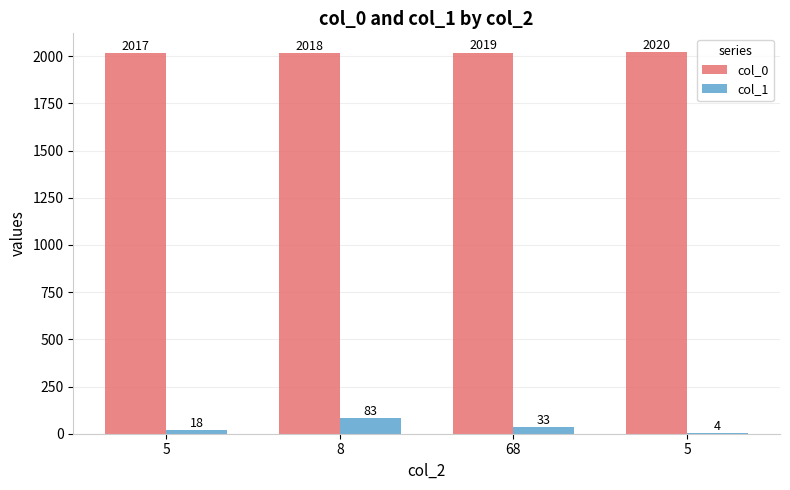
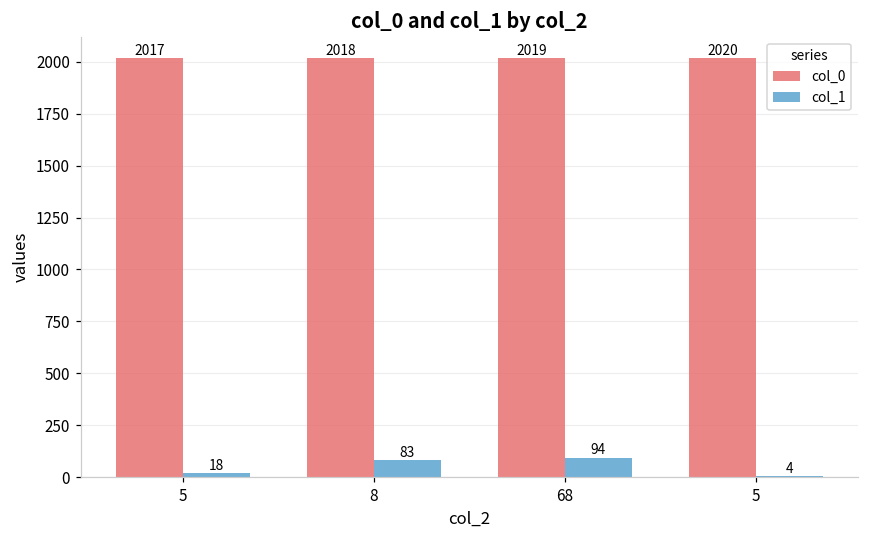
  {
    "col_0": {
      "8": 2018,
      "68": 2019
    },
    "col_1": {
      "8": 83,
-     "68": 33
+     "68": 94
    }
  }
